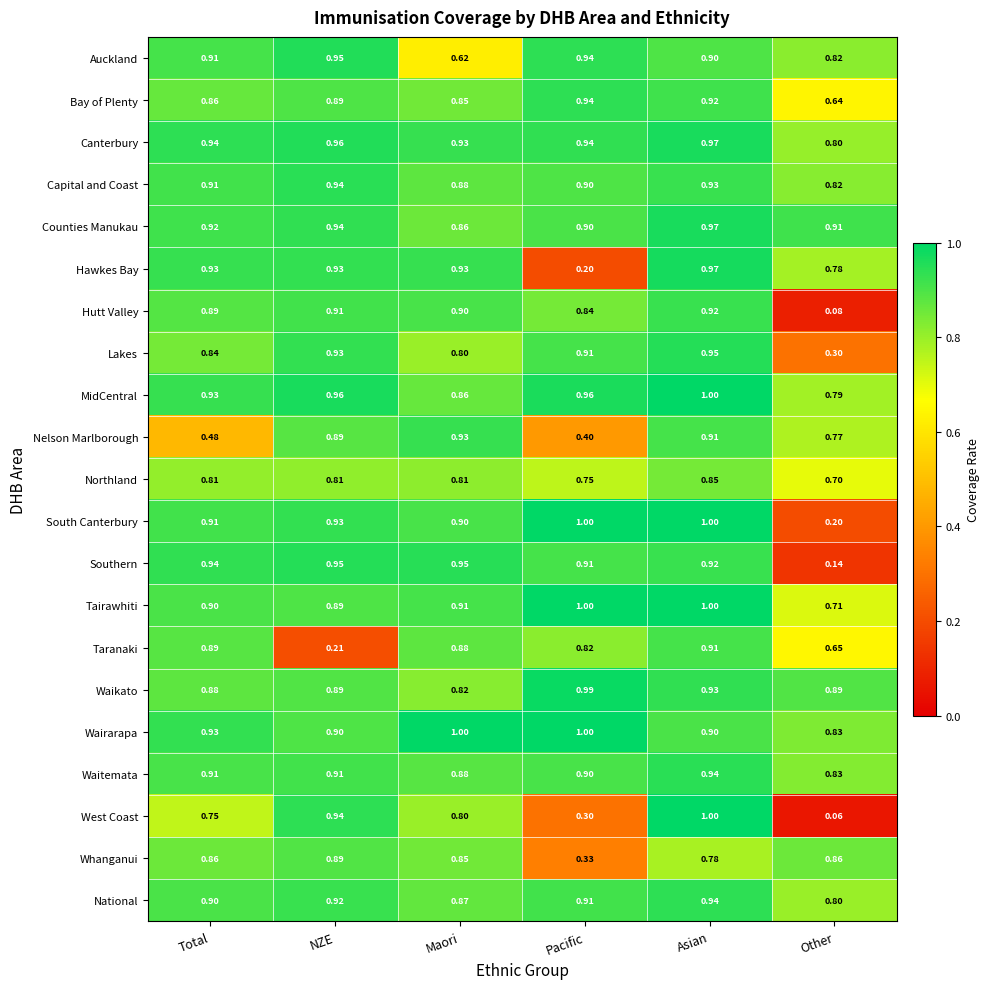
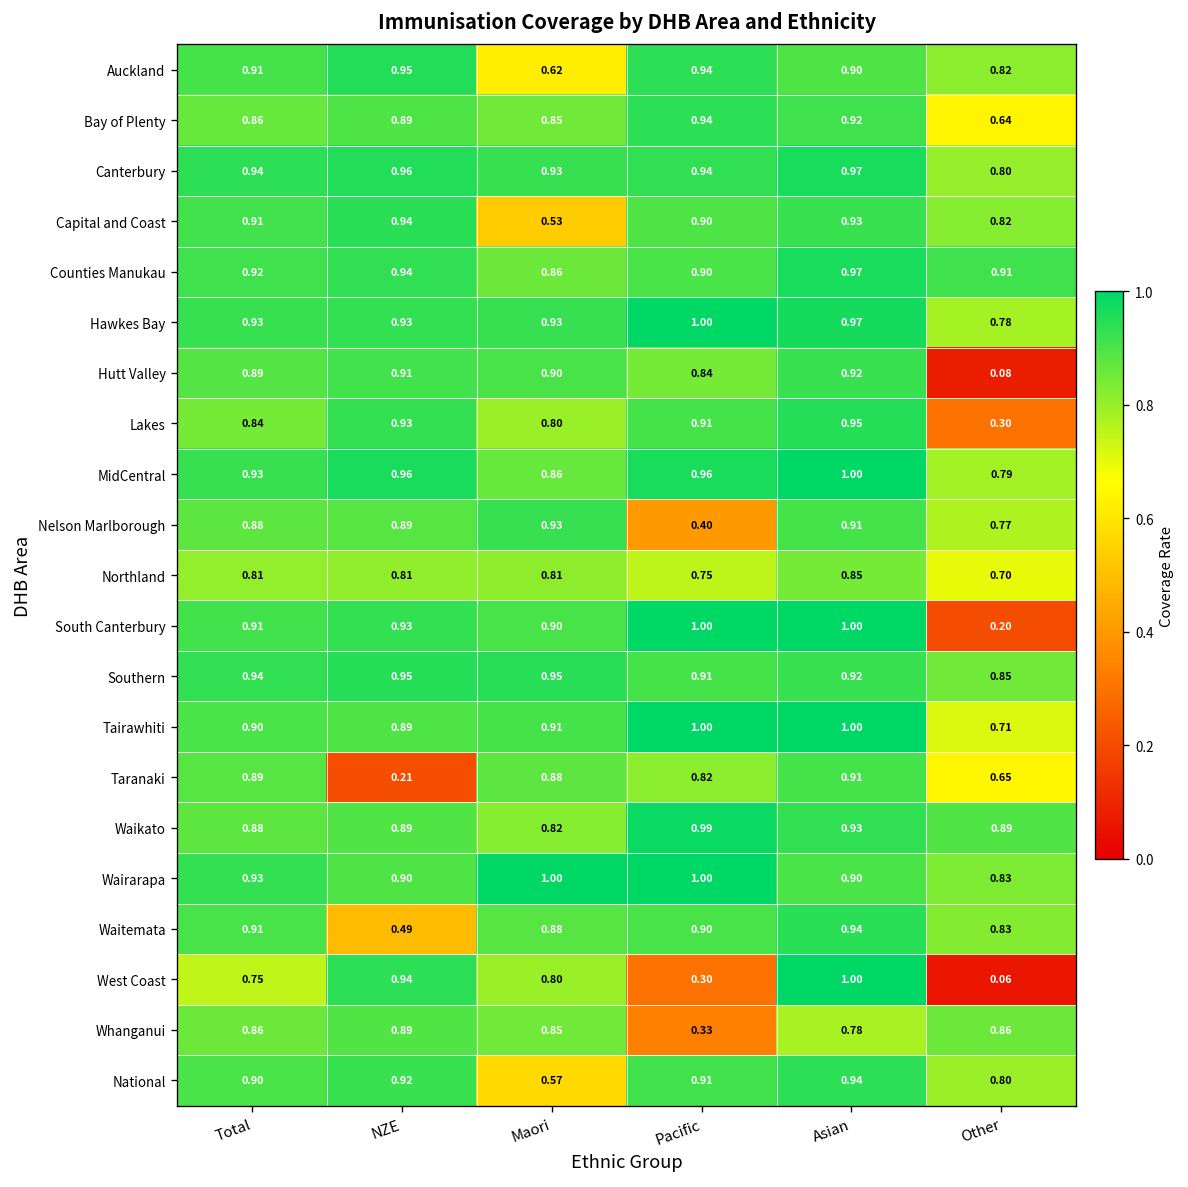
  {
    "Auckland": {
      "Total": 0.91,
      "NZE": 0.95,
      "Maori": 0.62,
      "Pacific": 0.94,
      "Asian": 0.90,
      "Other": 0.82
    },
    "Bay of Plenty": {
      "Total": 0.86,
      "NZE": 0.89,
      "Maori": 0.85,
      "Pacific": 0.94,
      "Asian": 0.92,
      "Other": 0.64
    },
    "Canterbury": {
      "Total": 0.94,
      "NZE": 0.96,
      "Maori": 0.93,
      "Pacific": 0.94,
      "Asian": 0.97,
      "Other": 0.80
    },
    "Capital and Coast": {
      "Total": 0.91,
      "NZE": 0.94,
-     "Maori": 0.88,
+     "Maori": 0.53,
      "Pacific": 0.90,
      "Asian": 0.93,
      "Other": 0.82
    },
    "Counties Manukau": {
      "Total": 0.92,
      "NZE": 0.94,
      "Maori": 0.86,
      "Pacific": 0.90,
      "Asian": 0.97,
      "Other": 0.91
    },
    "Hawkes Bay": {
      "Total": 0.93,
      "NZE": 0.93,
      "Maori": 0.93,
-     "Pacific": 0.20,
+     "Pacific": 1.00,
      "Asian": 0.97,
      "Other": 0.78
    },
    "Hutt Valley": {
      "Total": 0.89,
      "NZE": 0.91,
      "Maori": 0.90,
      "Pacific": 0.84,
      "Asian": 0.92,
      "Other": 0.08
    },
    "Lakes": {
      "Total": 0.84,
      "NZE": 0.93,
      "Maori": 0.80,
      "Pacific": 0.91,
      "Asian": 0.95,
      "Other": 0.30
    },
    "MidCentral": {
      "Total": 0.93,
      "NZE": 0.96,
      "Maori": 0.86,
      "Pacific": 0.96,
      "Asian": 1.00,
      "Other": 0.79
    },
    "Nelson Marlborough": {
-     "Total": 0.48,
+     "Total": 0.88,
      "NZE": 0.89,
      "Maori": 0.93,
      "Pacific": 0.40,
      "Asian": 0.91,
      "Other": 0.77
    },
    "Northland": {
      "Total": 0.81,
      "NZE": 0.81,
      "Maori": 0.81,
      "Pacific": 0.75,
      "Asian": 0.85,
      "Other": 0.70
    },
    "South Canterbury": {
      "Total": 0.91,
      "NZE": 0.93,
      "Maori": 0.90,
      "Pacific": 1.00,
      "Asian": 1.00,
      "Other": 0.20
    },
    "Southern": {
      "Total": 0.94,
      "NZE": 0.95,
      "Maori": 0.95,
      "Pacific": 0.91,
      "Asian": 0.92,
-     "Other": 0.14
+     "Other": 0.85
    },
    "Tairawhiti": {
      "Total": 0.90,
      "NZE": 0.89,
      "Maori": 0.91,
      "Pacific": 1.00,
      "Asian": 1.00,
      "Other": 0.71
    },
    "Taranaki": {
      "Total": 0.89,
      "NZE": 0.21,
      "Maori": 0.88,
      "Pacific": 0.82,
      "Asian": 0.91,
      "Other": 0.65
    },
    "Waikato": {
      "Total": 0.88,
      "NZE": 0.89,
      "Maori": 0.82,
      "Pacific": 0.99,
      "Asian": 0.93,
      "Other": 0.89
    },
    "Wairarapa": {
      "Total": 0.93,
      "NZE": 0.90,
      "Maori": 1.00,
      "Pacific": 1.00,
      "Asian": 0.90,
      "Other": 0.83
    },
    "Waitemata": {
      "Total": 0.91,
-     "NZE": 0.91,
+     "NZE": 0.49,
      "Maori": 0.88,
      "Pacific": 0.90,
      "Asian": 0.94,
      "Other": 0.83
    },
    "West Coast": {
      "Total": 0.75,
      "NZE": 0.94,
      "Maori": 0.80,
      "Pacific": 0.30,
      "Asian": 1.00,
      "Other": 0.06
    },
    "Whanganui": {
      "Total": 0.86,
      "NZE": 0.89,
      "Maori": 0.85,
      "Pacific": 0.33,
      "Asian": 0.78,
      "Other": 0.86
    },
    "National": {
      "Total": 0.90,
      "NZE": 0.92,
-     "Maori": 0.87,
+     "Maori": 0.57,
      "Pacific": 0.91,
      "Asian": 0.94,
      "Other": 0.80
    }
  }
